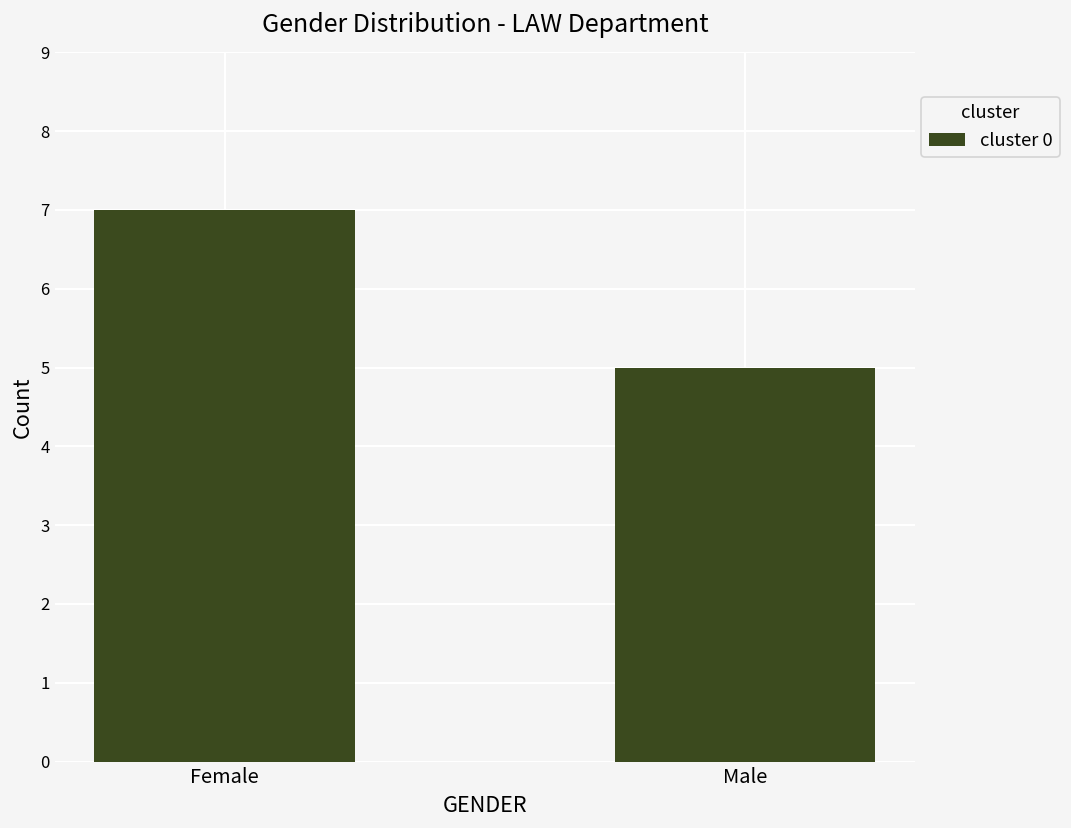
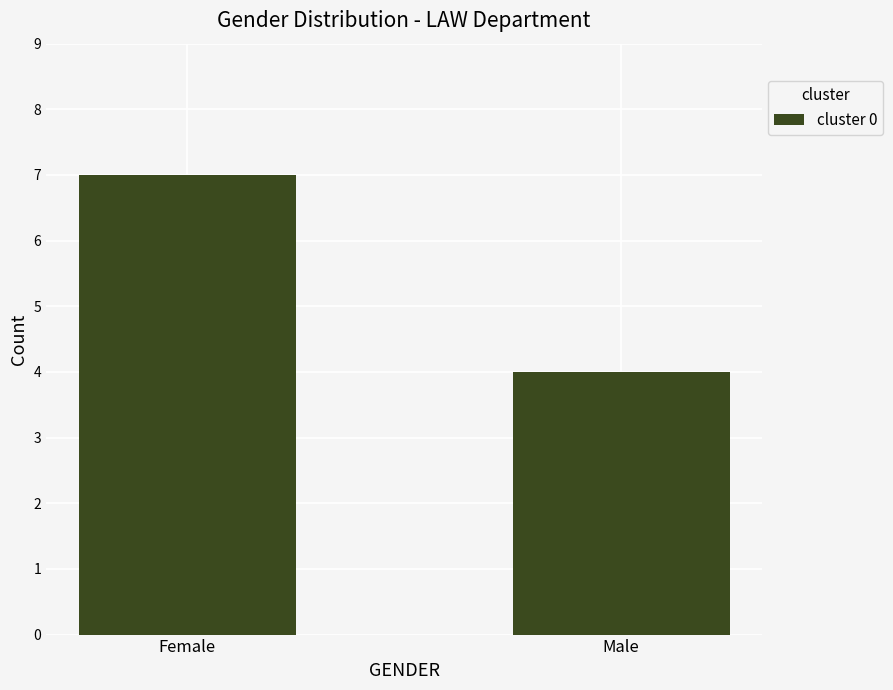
  {
    "Female": 7,
-   "Male": 5
+   "Male": 4
  }
